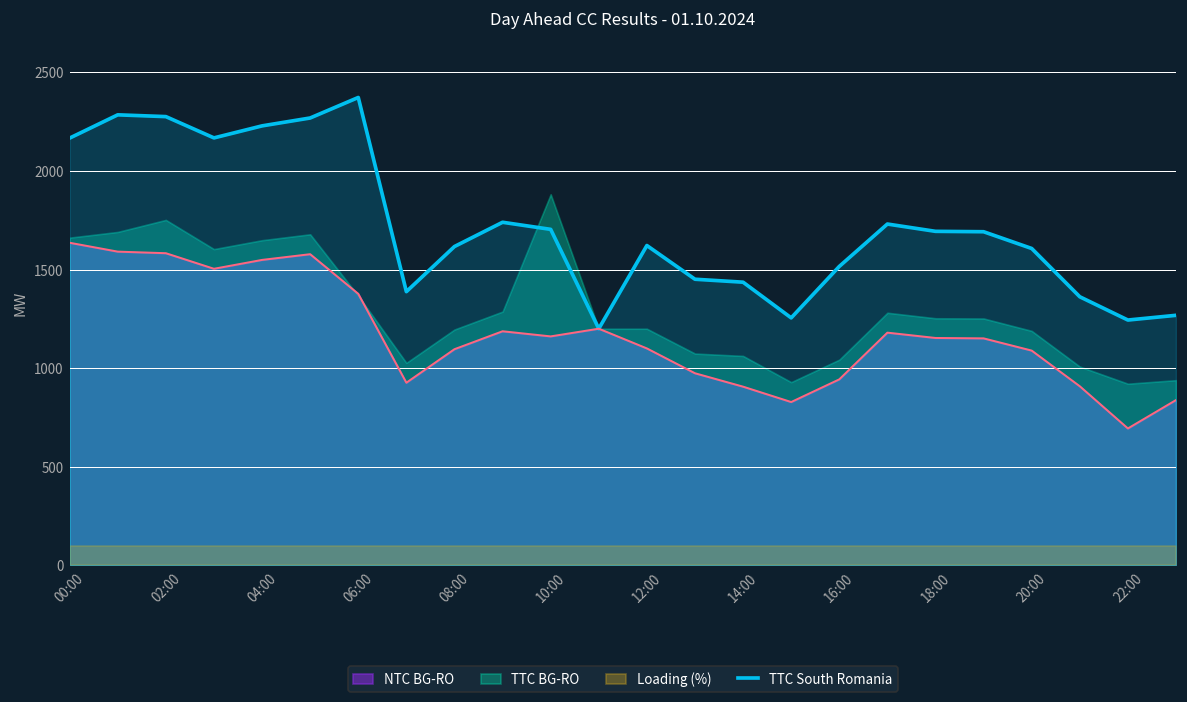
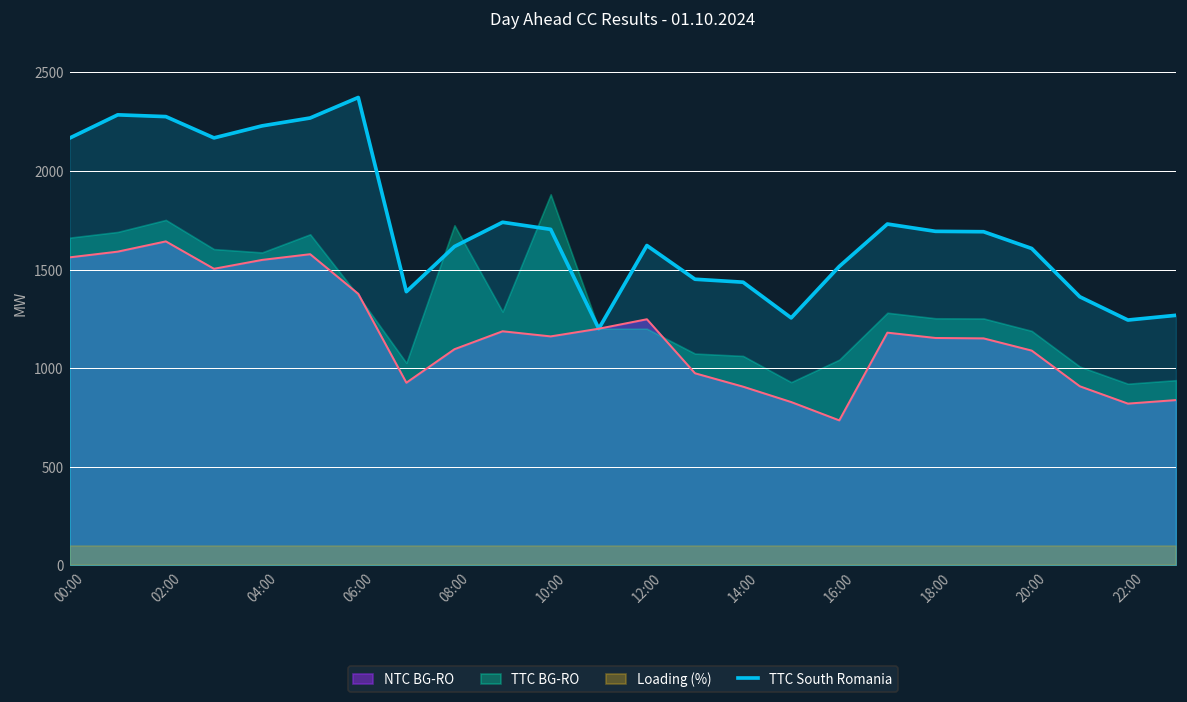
  {
    "NTC BG-RO": {
-     "00:00": 1640,
-     "02:00": 1580,
+     "00:00": 1560,
+     "02:00": 1640,
      "04:00": 1550,
      "08:00": 1100,
      "10:00": 1160,
-     "12:00": 1100,
+     "12:00": 1250,
      "14:00": 910,
-     "16:00": 940,
+     "16:00": 740,
      "18:00": 1150,
      "20:00": 1090,
-     "22:00": 690
+     "22:00": 820
    },
    "TTC BG-RO": {
      "00:00": 1660,
      "02:00": 1750,
-     "04:00": 1650,
-     "08:00": 1200,
+     "04:00": 1590,
+     "08:00": 1730,
      "10:00": 1880,
      "12:00": 1200,
      "14:00": 1060,
      "16:00": 1040,
      "18:00": 1250,
      "20:00": 1190,
      "22:00": 920
    },
    "Loading (%)": {
      "00:00": 100,
      "02:00": 100,
      "04:00": 100,
      "06:00": 100,
      "08:00": 100,
      "10:00": 100,
      "12:00": 100,
      "14:00": 100,
      "16:00": 100,
      "18:00": 100,
      "20:00": 100,
      "22:00": 100
    },
    "TTC South Romania": {
      "00:00": 2170,
      "02:00": 2280,
      "04:00": 2230,
      "06:00": 2370,
      "08:00": 1620,
      "10:00": 1700,
      "12:00": 1620,
      "14:00": 1440,
      "16:00": 1520,
      "18:00": 1690,
      "20:00": 1610,
      "22:00": 1240
    }
  }
